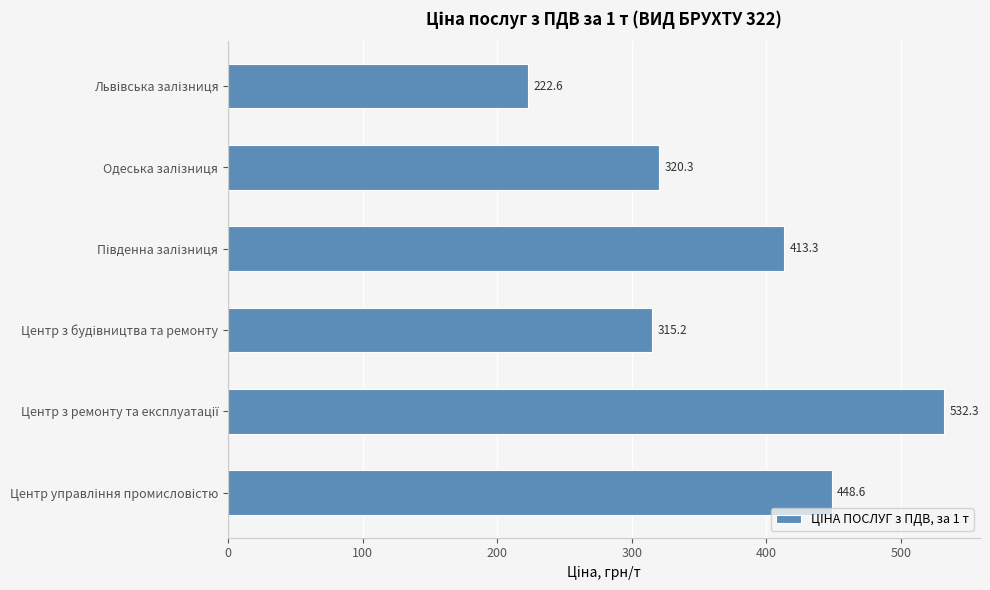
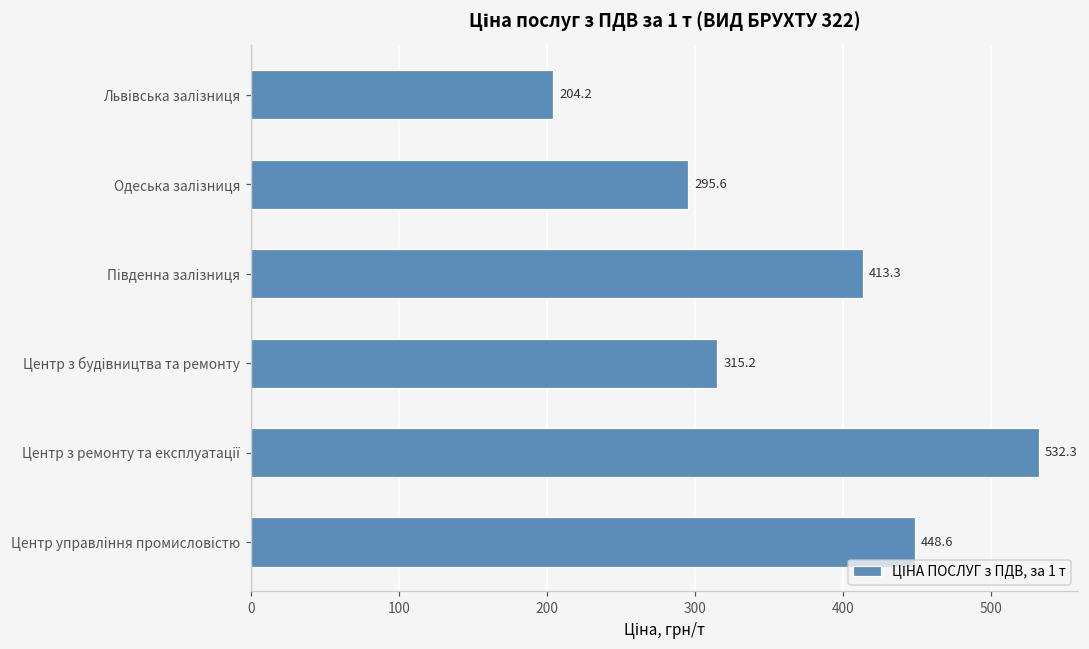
  {
-   "Львівська залізниця": 222.6,
-   "Одеська залізниця": 320.3,
+   "Львівська залізниця": 204.2,
+   "Одеська залізниця": 295.6,
    "Південна залізниця": 413.3,
    "Центр з будівництва та ремонту": 315.2,
    "Центр з ремонту та експлуатації": 532.3,
    "Центр управління промисловістю": 448.6
  }
